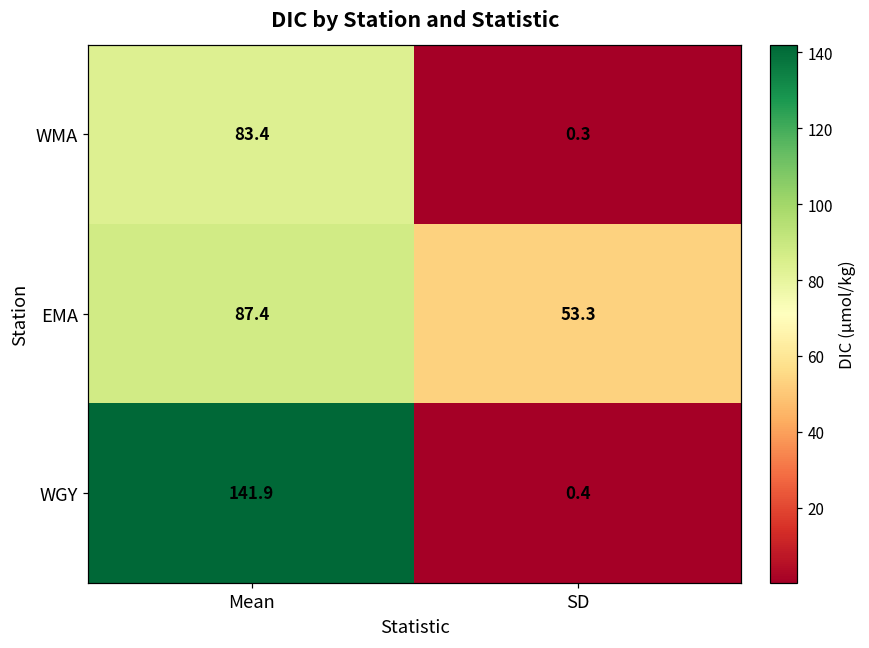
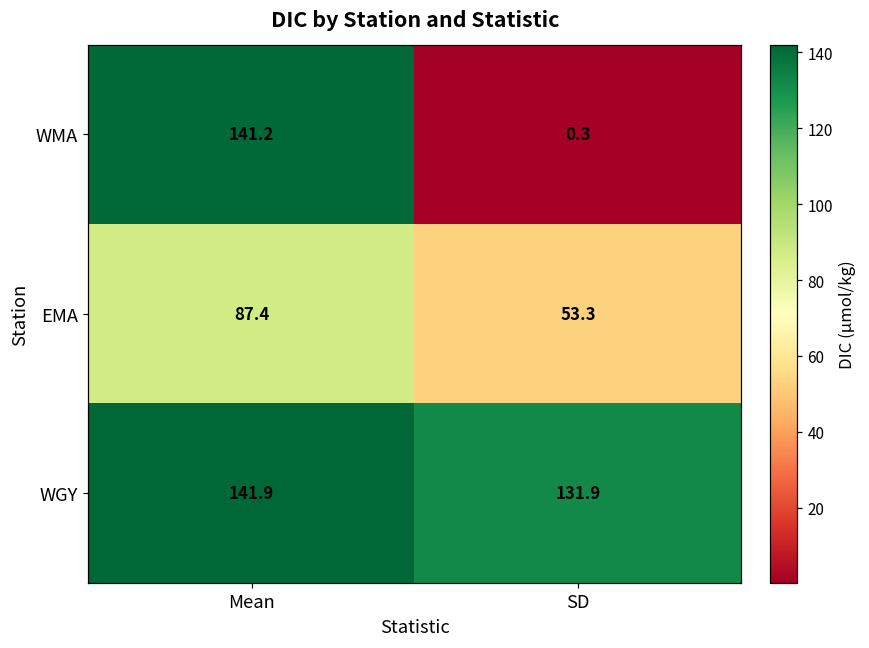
  {
    "WMA": {
-     "Mean": 83.4,
+     "Mean": 141.2,
      "SD": 0.3
    },
    "EMA": {
      "Mean": 87.4,
      "SD": 53.3
    },
    "WGY": {
      "Mean": 141.9,
-     "SD": 0.4
+     "SD": 131.9
    }
  }
